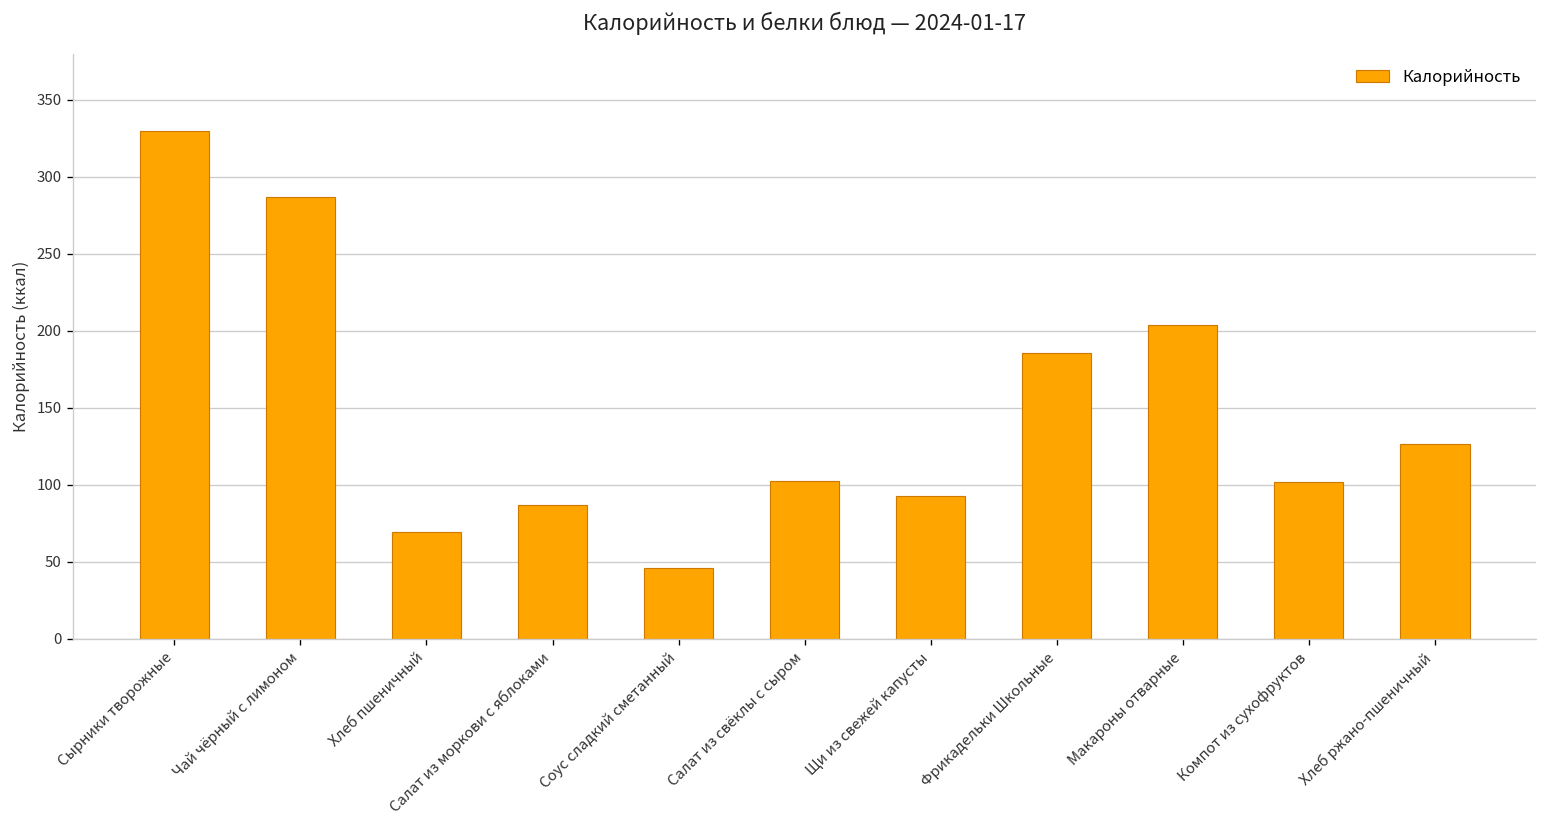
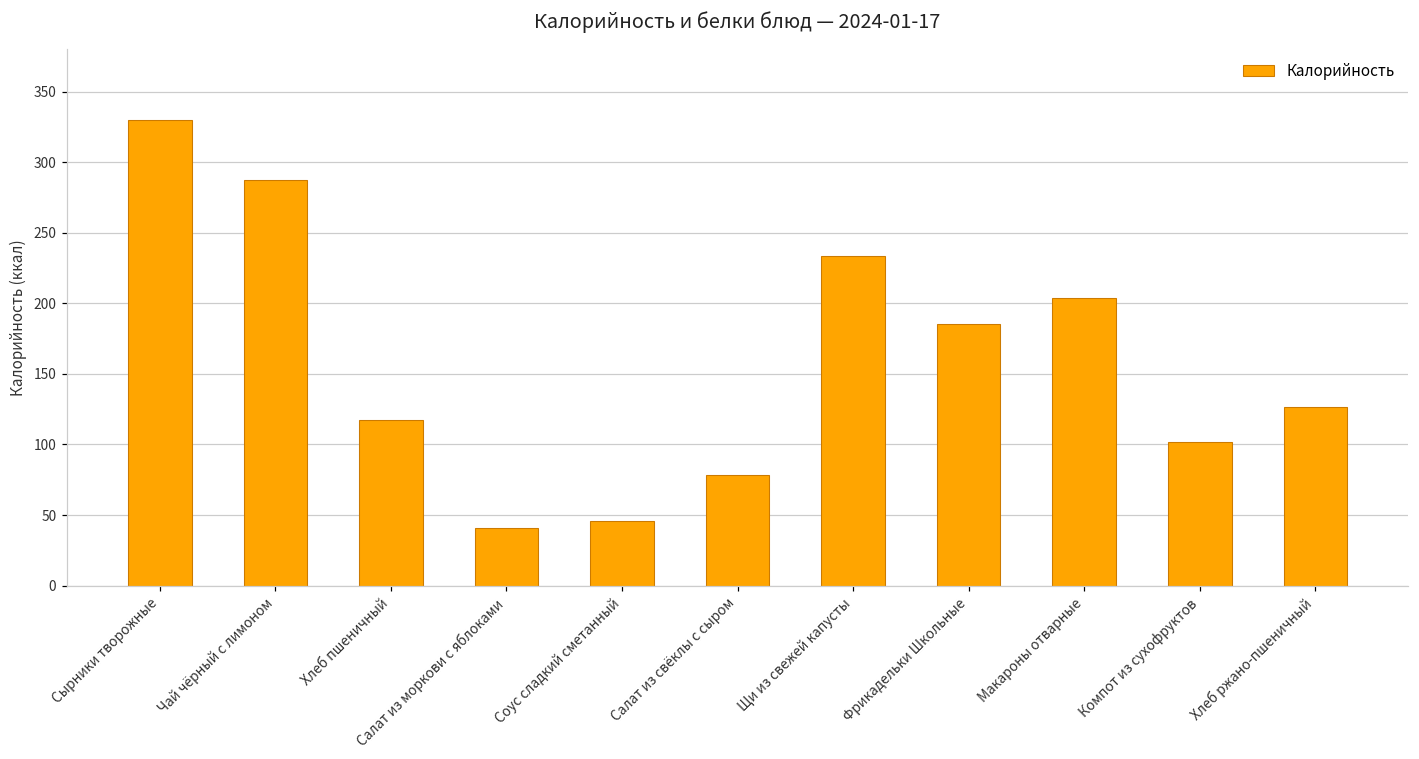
  {
    "Сырники творожные": 330,
    "Чай чёрный с лимоном": 287,
-   "Хлеб пшеничный": 70,
-   "Салат из моркови с яблоками": 87,
+   "Хлеб пшеничный": 117,
+   "Салат из моркови с яблоками": 41,
    "Соус сладкий сметанный": 46,
-   "Салат из свёклы с сыром": 103,
-   "Щи из свежей капусты": 93,
+   "Салат из свёклы с сыром": 78,
+   "Щи из свежей капусты": 233,
    "Фрикадельки Школьные": 185,
    "Макароны отварные": 204,
    "Компот из сухофруктов": 102,
    "Хлеб ржано-пшеничный": 127
  }
